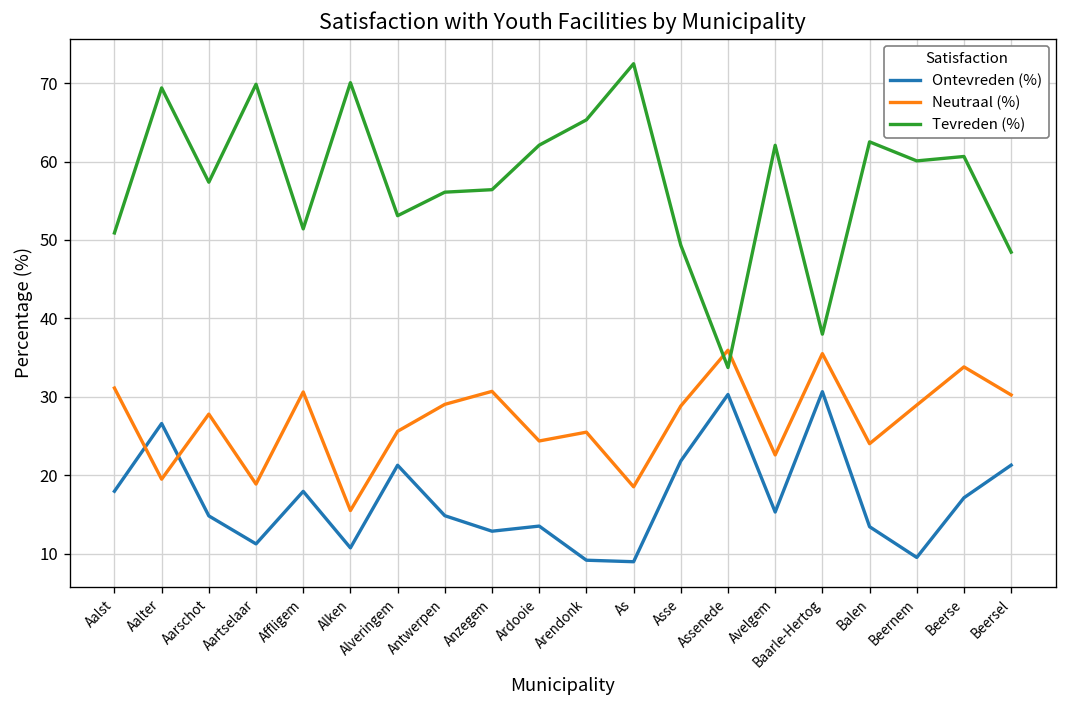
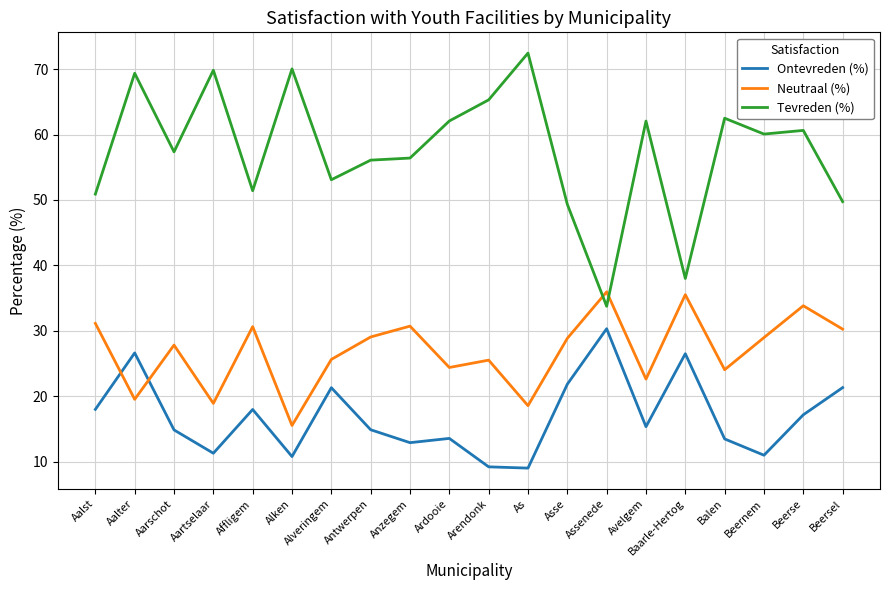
  {
    "Ontevreden (%)": {
      "Aalst": 18,
      "Aalter": 27,
      "Aarschot": 15,
      "Aartselaar": 11,
      "Affligem": 18,
      "Alken": 11,
      "Alveringem": 21,
      "Antwerpen": 15,
      "Anzegem": 13,
      "Ardooie": 14,
      "Arendonk": 9,
      "As": 9,
      "Asse": 22,
      "Assenede": 30,
      "Avelgem": 15,
-     "Baarle-Hertog": 31,
+     "Baarle-Hertog": 26,
      "Balen": 13,
-     "Beernem": 10,
+     "Beernem": 11,
      "Beerse": 17,
      "Beersel": 21
    },
    "Neutraal (%)": {
      "Aalst": 31,
      "Aalter": 20,
      "Aarschot": 28,
      "Aartselaar": 19,
      "Affligem": 31,
      "Alken": 16,
      "Alveringem": 26,
      "Antwerpen": 29,
      "Anzegem": 31,
      "Ardooie": 24,
      "Arendonk": 26,
      "As": 19,
      "Asse": 29,
      "Assenede": 36,
      "Avelgem": 23,
      "Baarle-Hertog": 36,
      "Balen": 24,
      "Beernem": 29,
      "Beerse": 34,
      "Beersel": 30
    },
    "Tevreden (%)": {
      "Aalst": 51,
      "Aalter": 69,
      "Aarschot": 57,
      "Aartselaar": 70,
      "Affligem": 51,
      "Alken": 70,
      "Alveringem": 53,
      "Antwerpen": 56,
      "Anzegem": 56,
      "Ardooie": 62,
      "Arendonk": 65,
      "As": 72,
      "Asse": 49,
      "Assenede": 34,
      "Avelgem": 62,
      "Baarle-Hertog": 38,
      "Balen": 63,
      "Beernem": 60,
      "Beerse": 61,
-     "Beersel": 48
+     "Beersel": 50
    }
  }
